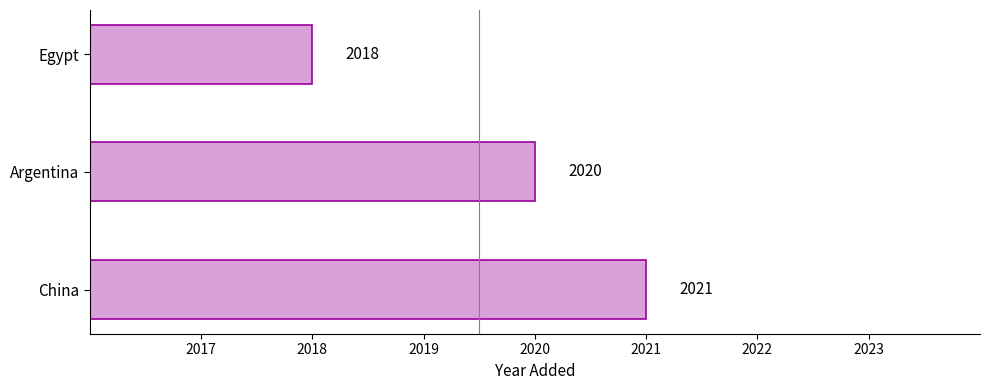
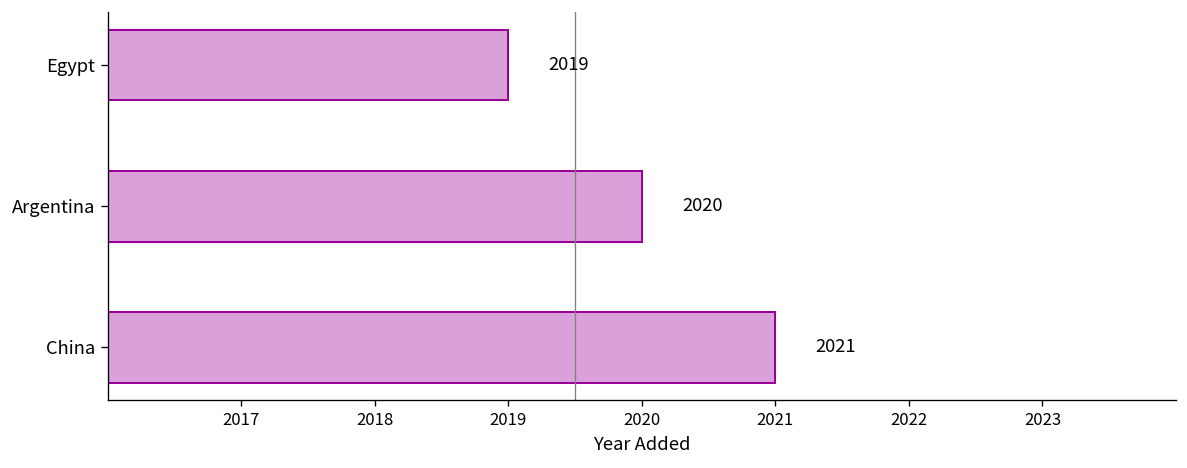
  {
-   "Egypt": 2018
+   "Egypt": 2019
  }
